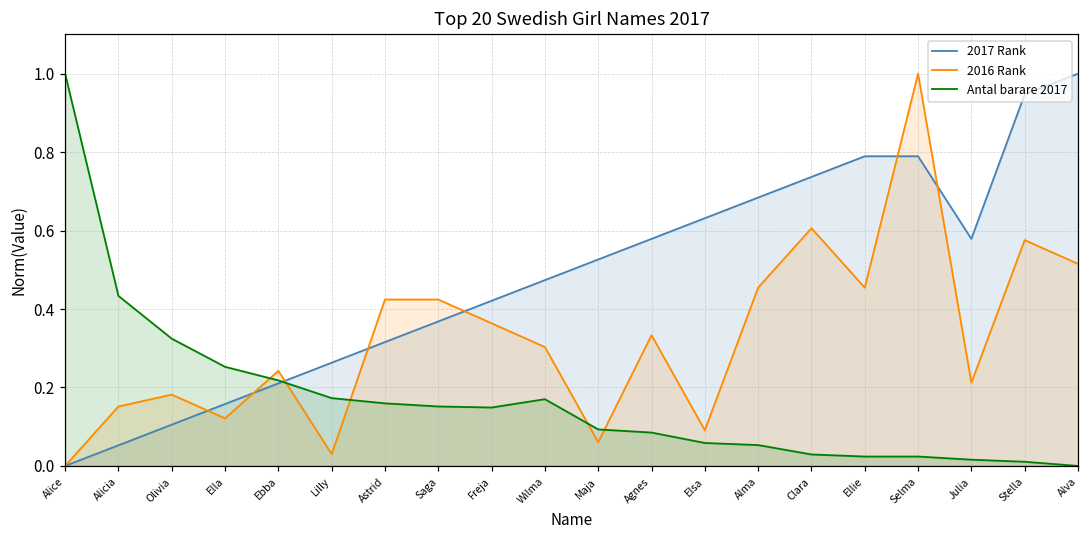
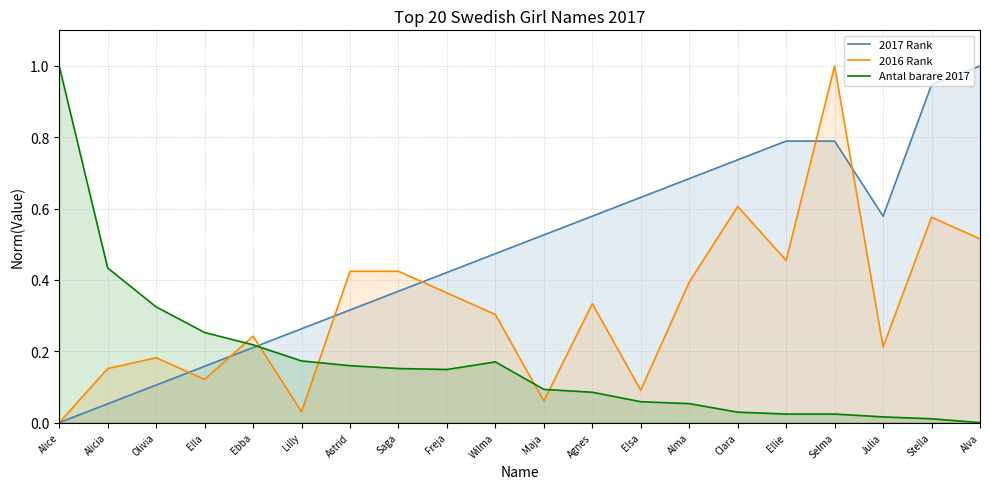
  {
    "2017 Rank": {
      "Alicia": 0.05,
      "Olivia": 0.11,
      "Ella": 0.16,
      "Ebba": 0.21,
      "Lilly": 0.26,
      "Astrid": 0.32,
      "Saga": 0.37,
      "Freja": 0.42,
      "Wilma": 0.47,
      "Maja": 0.53,
      "Agnes": 0.58,
      "Elsa": 0.63,
      "Alma": 0.68,
      "Clara": 0.74,
      "Ellie": 0.79,
      "Selma": 0.79,
      "Julia": 0.58,
      "Alva": 1.00
    },
    "2016 Rank": {
      "Alicia": 0.15,
      "Olivia": 0.18,
      "Ella": 0.12,
      "Ebba": 0.24,
      "Lilly": 0.03,
      "Astrid": 0.42,
      "Saga": 0.42,
      "Freja": 0.36,
      "Wilma": 0.30,
      "Maja": 0.06,
      "Agnes": 0.33,
      "Elsa": 0.09,
-     "Alma": 0.45,
+     "Alma": 0.39,
      "Clara": 0.61,
      "Ellie": 0.45,
      "Selma": 1.00,
      "Julia": 0.21,
      "Stella": 0.58,
      "Alva": 0.52
    },
    "Antal barare 2017": {
      "Alice": 1.00,
      "Alicia": 0.43,
      "Olivia": 0.32,
      "Ella": 0.25,
      "Ebba": 0.22,
      "Lilly": 0.17,
      "Astrid": 0.16,
      "Saga": 0.15,
      "Freja": 0.15,
      "Wilma": 0.17,
      "Maja": 0.09,
      "Agnes": 0.09,
      "Elsa": 0.06,
      "Alma": 0.05,
      "Clara": 0.03,
      "Ellie": 0.02,
      "Selma": 0.02,
      "Julia": 0.02,
      "Stella": 0.01,
      "Alva": 0.00
    }
  }
